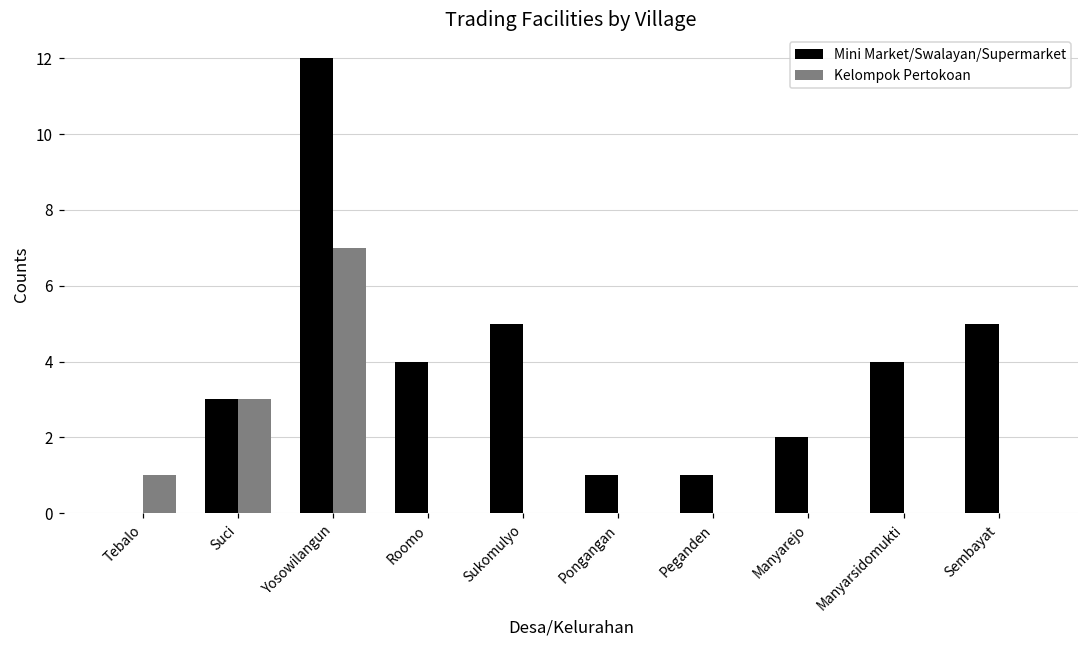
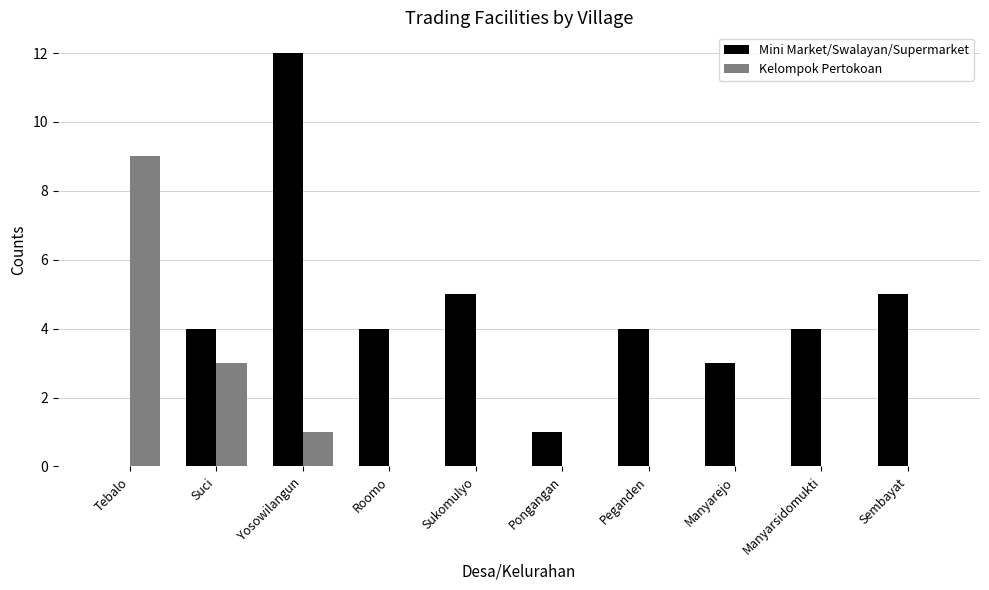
  {
    "Mini Market/Swalayan/Supermarket": {
      "Tebalo": 0,
-     "Suci": 3,
+     "Suci": 4,
      "Yosowilangun": 12,
      "Roomo": 4,
      "Sukomulyo": 5,
      "Pongangan": 1,
-     "Peganden": 1,
-     "Manyarejo": 2,
+     "Peganden": 4,
+     "Manyarejo": 3,
      "Manyarsidomukti": 4,
      "Sembayat": 5
    },
    "Kelompok Pertokoan": {
-     "Tebalo": 1,
+     "Tebalo": 9,
      "Suci": 3,
-     "Yosowilangun": 7,
+     "Yosowilangun": 1,
      "Roomo": 0,
      "Sukomulyo": 0,
      "Pongangan": 0,
      "Peganden": 0,
      "Manyarejo": 0,
      "Manyarsidomukti": 0,
      "Sembayat": 0
    }
  }
